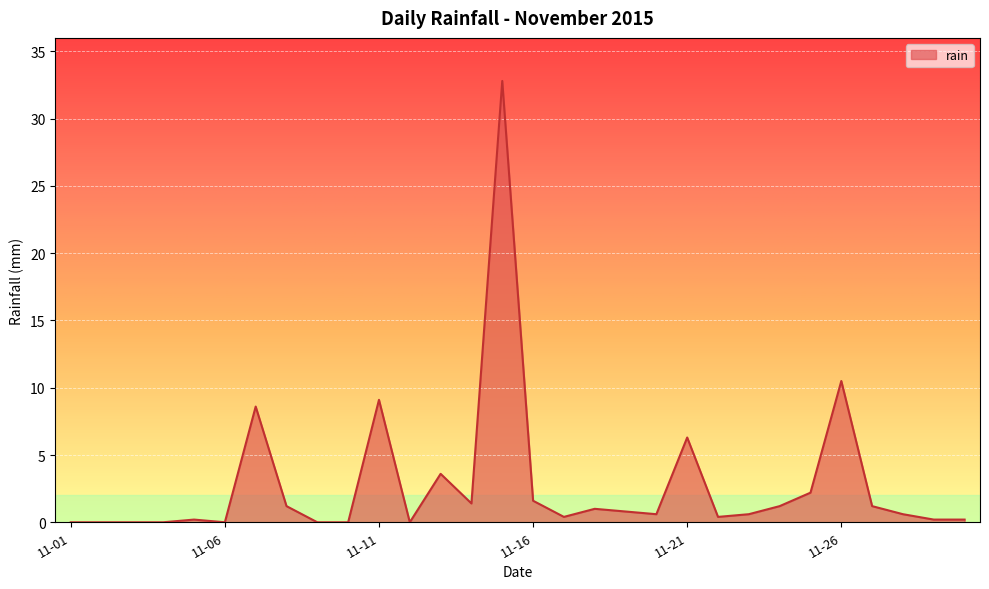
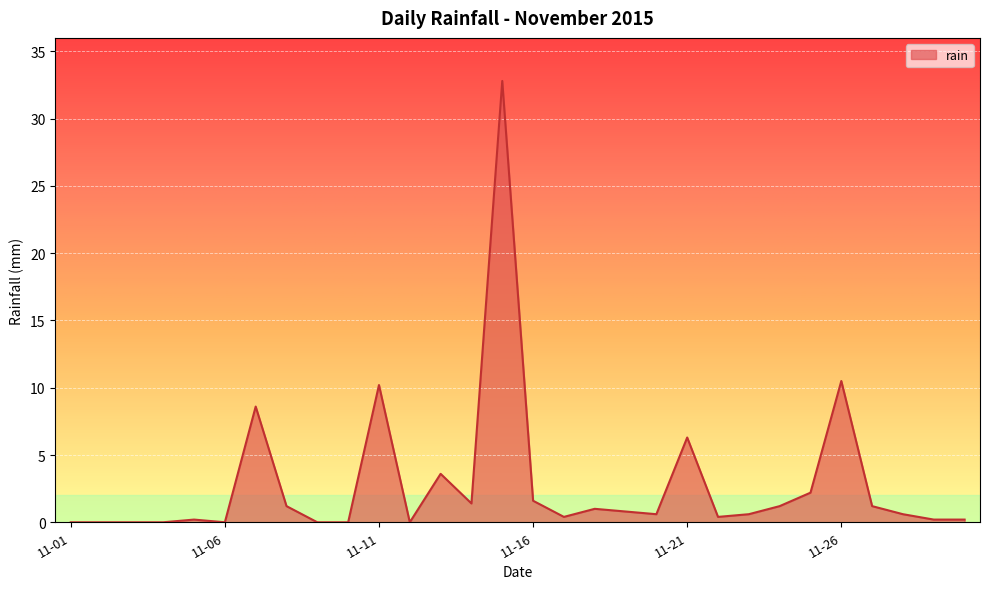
  {
-   "11-11": 9.1,
+   "11-11": 10.2,
    "11-21": 6.3,
    "11-26": 10.5
  }
